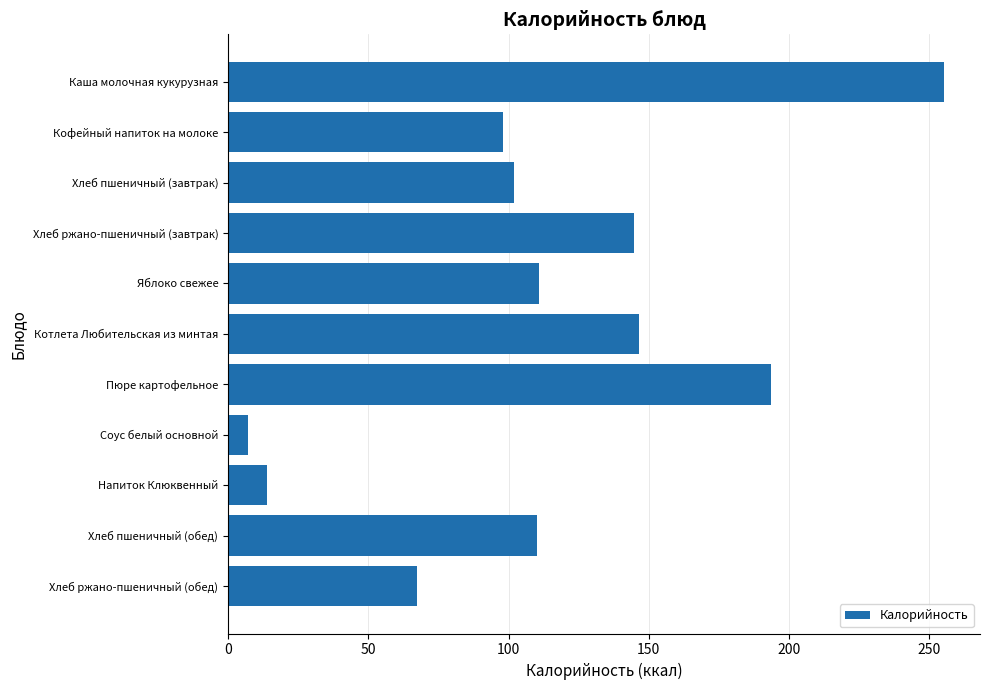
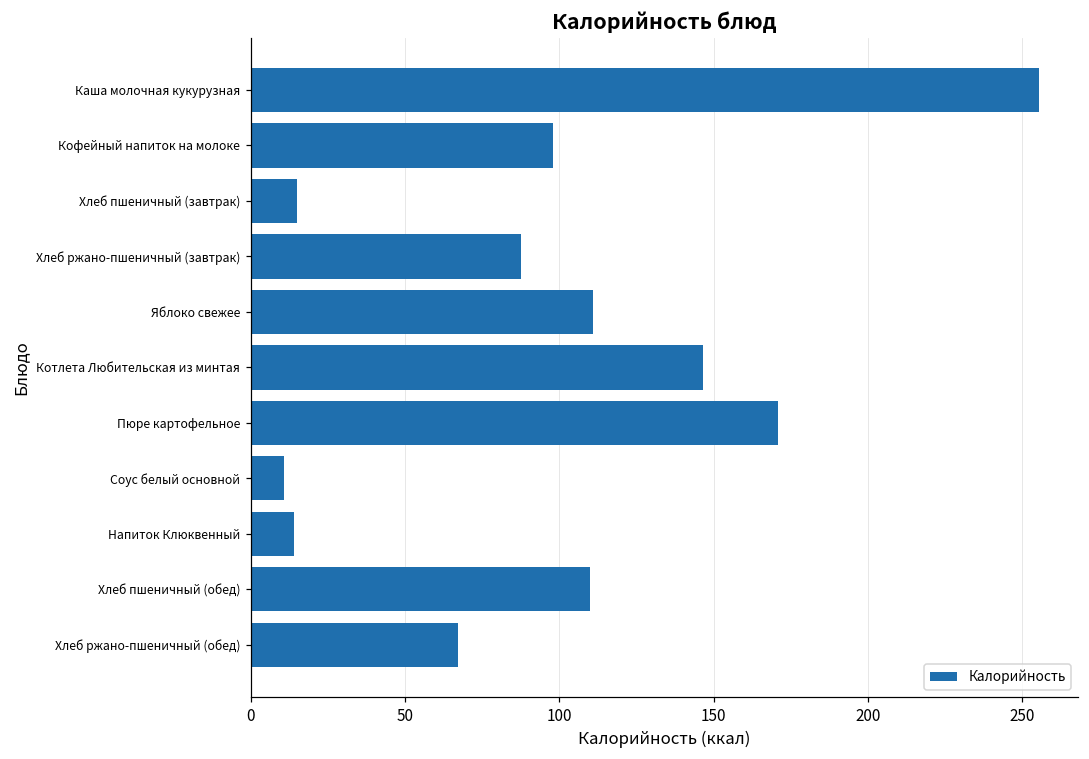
  {
    "Каша молочная кукурузная": 255,
    "Кофейный напиток на молоке": 98,
-   "Хлеб пшеничный (завтрак)": 102,
-   "Хлеб ржано-пшеничный (завтрак)": 145,
+   "Хлеб пшеничный (завтрак)": 15,
+   "Хлеб ржано-пшеничный (завтрак)": 87,
    "Яблоко свежее": 111,
    "Котлета Любительская из минтая": 147,
-   "Пюре картофельное": 194,
-   "Соус белый основной": 7,
+   "Пюре картофельное": 171,
+   "Соус белый основной": 11,
    "Напиток Клюквенный": 14,
    "Хлеб пшеничный (обед)": 110,
    "Хлеб ржано-пшеничный (обед)": 67
  }
